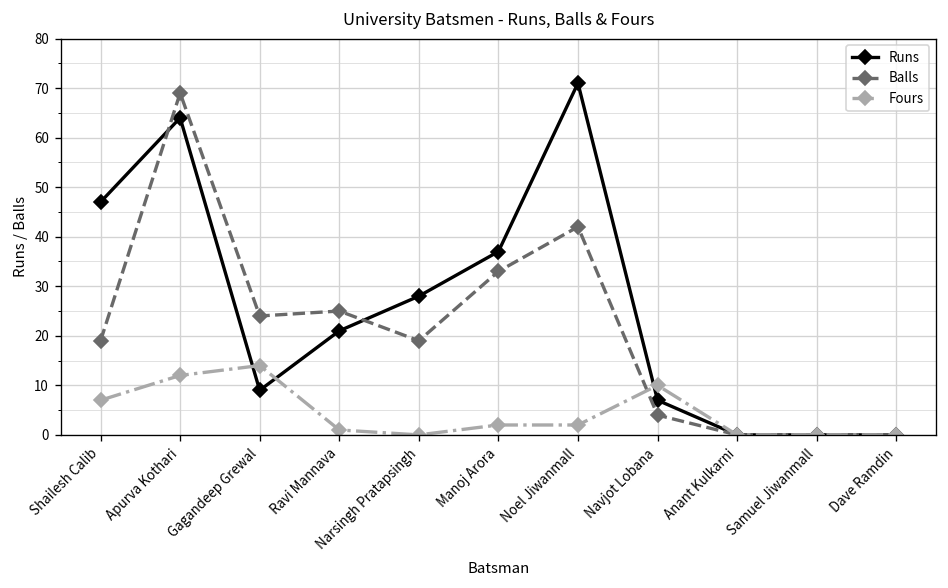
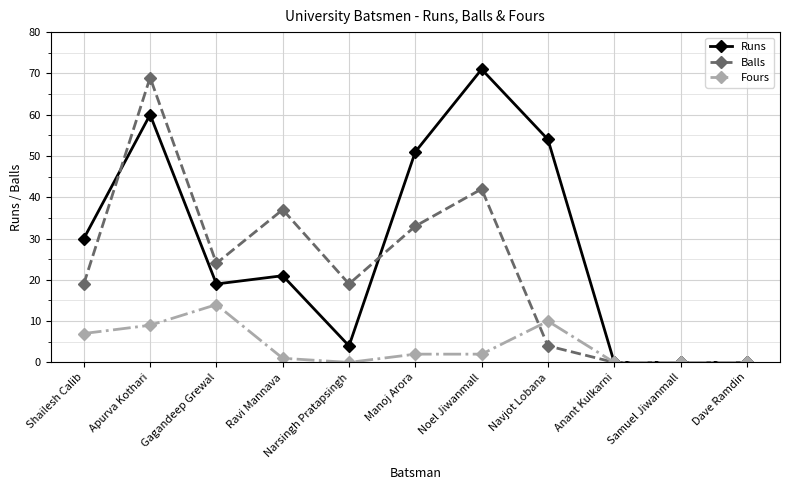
  {
    "Runs": {
-     "Shailesh Calib": 47,
-     "Apurva Kothari": 64,
-     "Gagandeep Grewal": 9,
+     "Shailesh Calib": 30,
+     "Apurva Kothari": 60,
+     "Gagandeep Grewal": 19,
      "Ravi Mannava": 21,
-     "Narsingh Pratapsingh": 28,
-     "Manoj Arora": 37,
+     "Narsingh Pratapsingh": 4,
+     "Manoj Arora": 51,
      "Noel Jiwanmall": 71,
-     "Navjot Lobana": 7
+     "Navjot Lobana": 54
    },
    "Balls": {
      "Shailesh Calib": 19,
      "Apurva Kothari": 69,
      "Gagandeep Grewal": 24,
-     "Ravi Mannava": 25,
+     "Ravi Mannava": 37,
      "Narsingh Pratapsingh": 19,
      "Manoj Arora": 33,
      "Noel Jiwanmall": 42,
      "Navjot Lobana": 4
    },
    "Fours": {
      "Shailesh Calib": 7,
-     "Apurva Kothari": 12,
+     "Apurva Kothari": 9,
      "Gagandeep Grewal": 14,
      "Ravi Mannava": 1,
      "Narsingh Pratapsingh": 0,
      "Manoj Arora": 2,
      "Noel Jiwanmall": 2,
      "Navjot Lobana": 10
    }
  }
